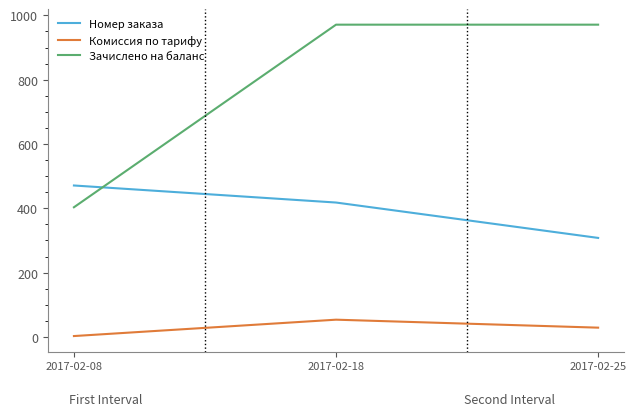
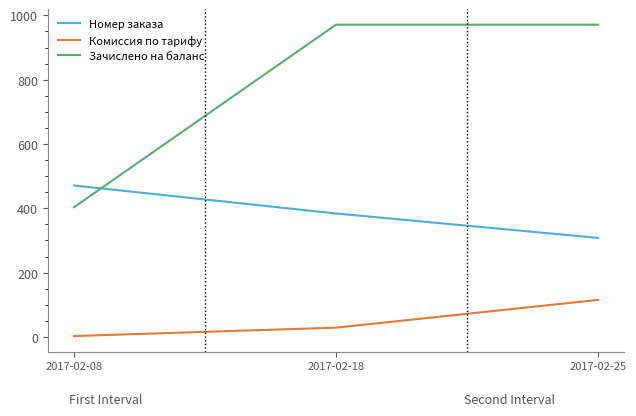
  {
    "Номер заказа": {
      "2017-02-08": 470,
-     "2017-02-18": 420,
+     "2017-02-18": 380,
      "2017-02-25": 310
    },
    "Комиссия по тарифу": {
      "2017-02-08": 0,
-     "2017-02-18": 50,
-     "2017-02-25": 30
+     "2017-02-18": 30,
+     "2017-02-25": 120
    },
    "Зачислено на баланс": {
      "2017-02-08": 400,
      "2017-02-18": 970,
      "2017-02-25": 970
    }
  }
